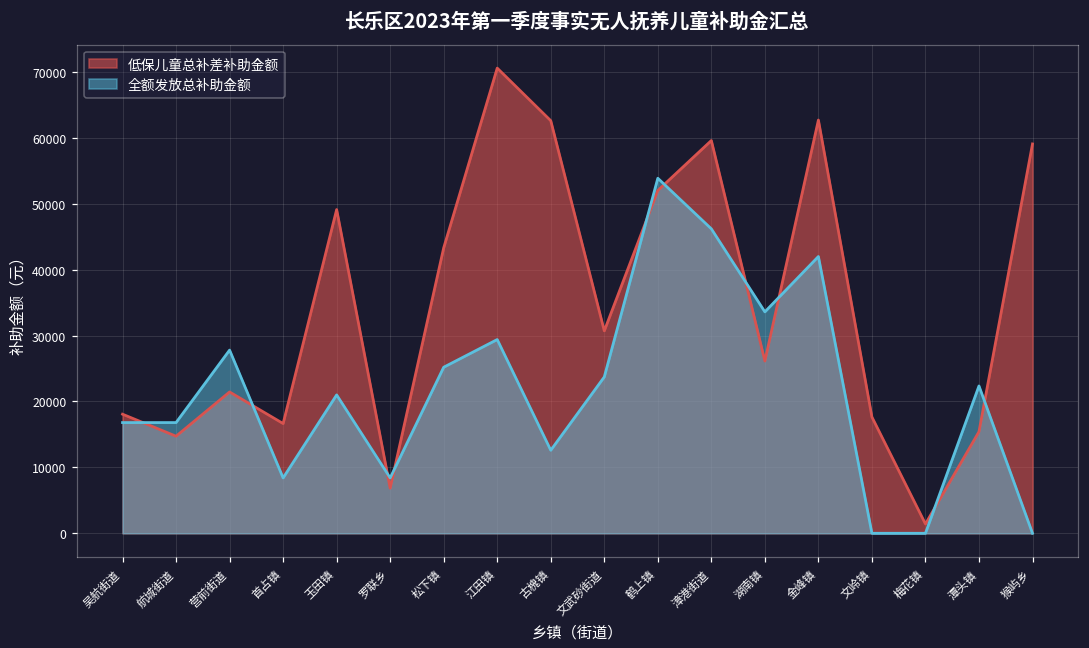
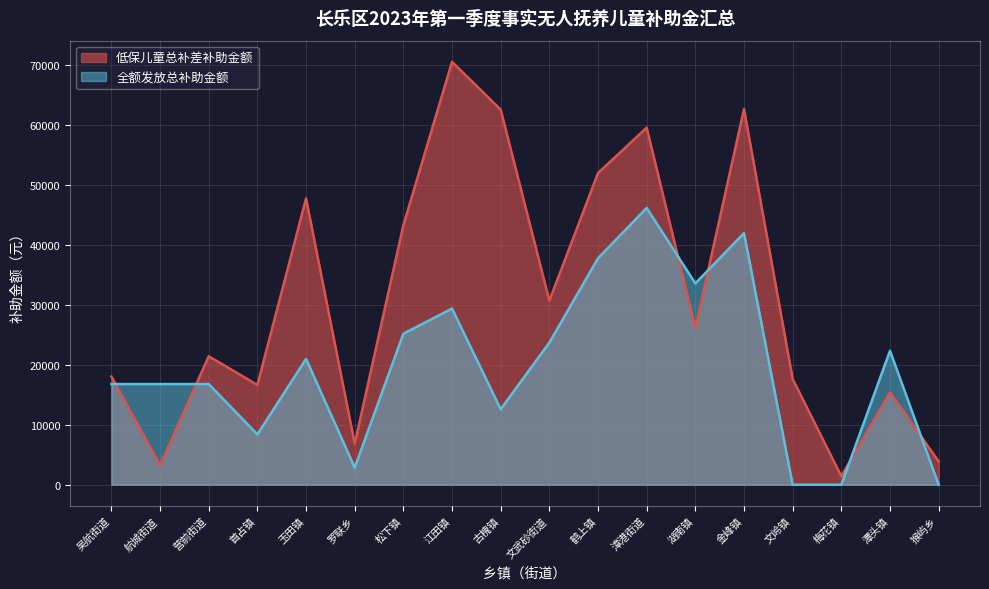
  {
    "低保儿童总补差补助金额": {
      "吴航街道": 18000,
-     "航城街道": 15000,
+     "航城街道": 3000,
      "营前街道": 21000,
      "首占镇": 17000,
-     "玉田镇": 49000,
+     "玉田镇": 48000,
      "罗联乡": 7000,
      "松下镇": 43000,
      "江田镇": 71000,
      "古槐镇": 63000,
      "文武砂街道": 31000,
      "鹤上镇": 52000,
      "漳港街道": 60000,
      "湖南镇": 26000,
      "金峰镇": 63000,
      "文岭镇": 18000,
      "梅花镇": 1000,
      "潭头镇": 15000,
-     "猴屿乡": 59000
+     "猴屿乡": 4000
    },
    "全额发放总补助金额": {
      "吴航街道": 17000,
      "航城街道": 17000,
-     "营前街道": 28000,
+     "营前街道": 17000,
      "首占镇": 8000,
      "玉田镇": 21000,
-     "罗联乡": 8000,
+     "罗联乡": 3000,
      "松下镇": 25000,
      "江田镇": 29000,
      "古槐镇": 13000,
      "文武砂街道": 24000,
-     "鹤上镇": 54000,
+     "鹤上镇": 38000,
      "漳港街道": 46000,
      "湖南镇": 34000,
      "金峰镇": 42000,
      "文岭镇": 0,
      "梅花镇": 0,
      "潭头镇": 22000,
      "猴屿乡": 0
    }
  }
